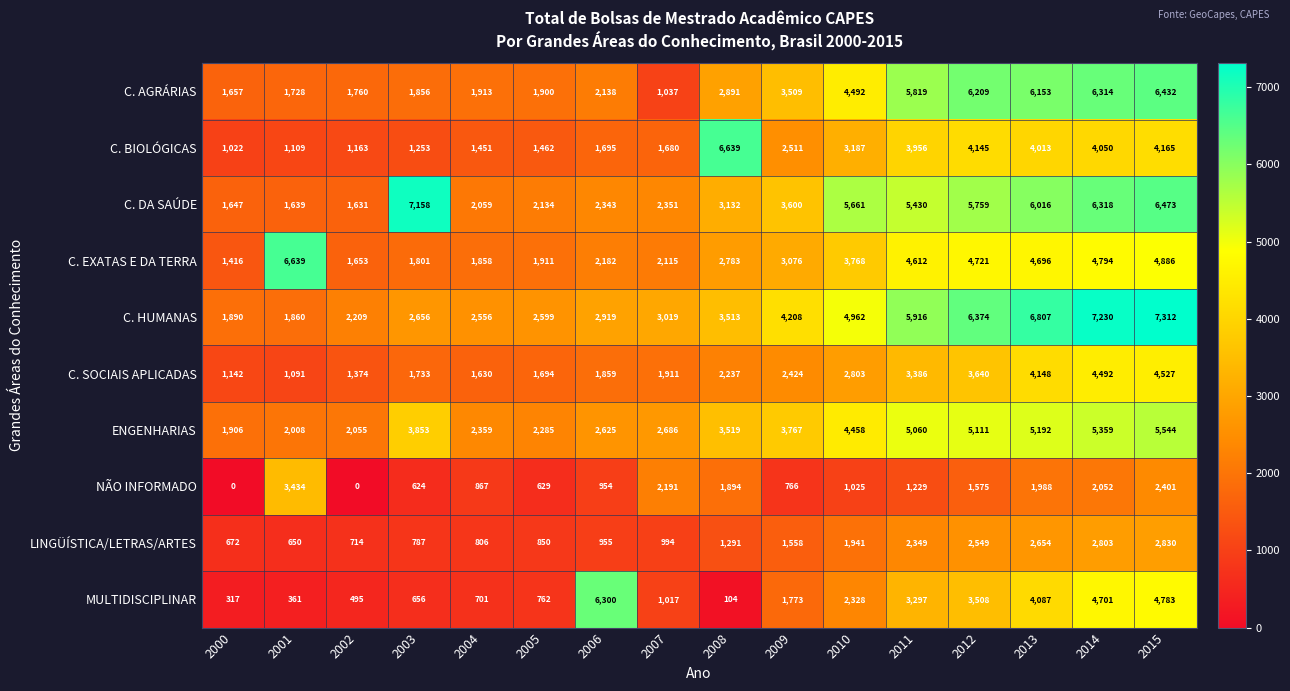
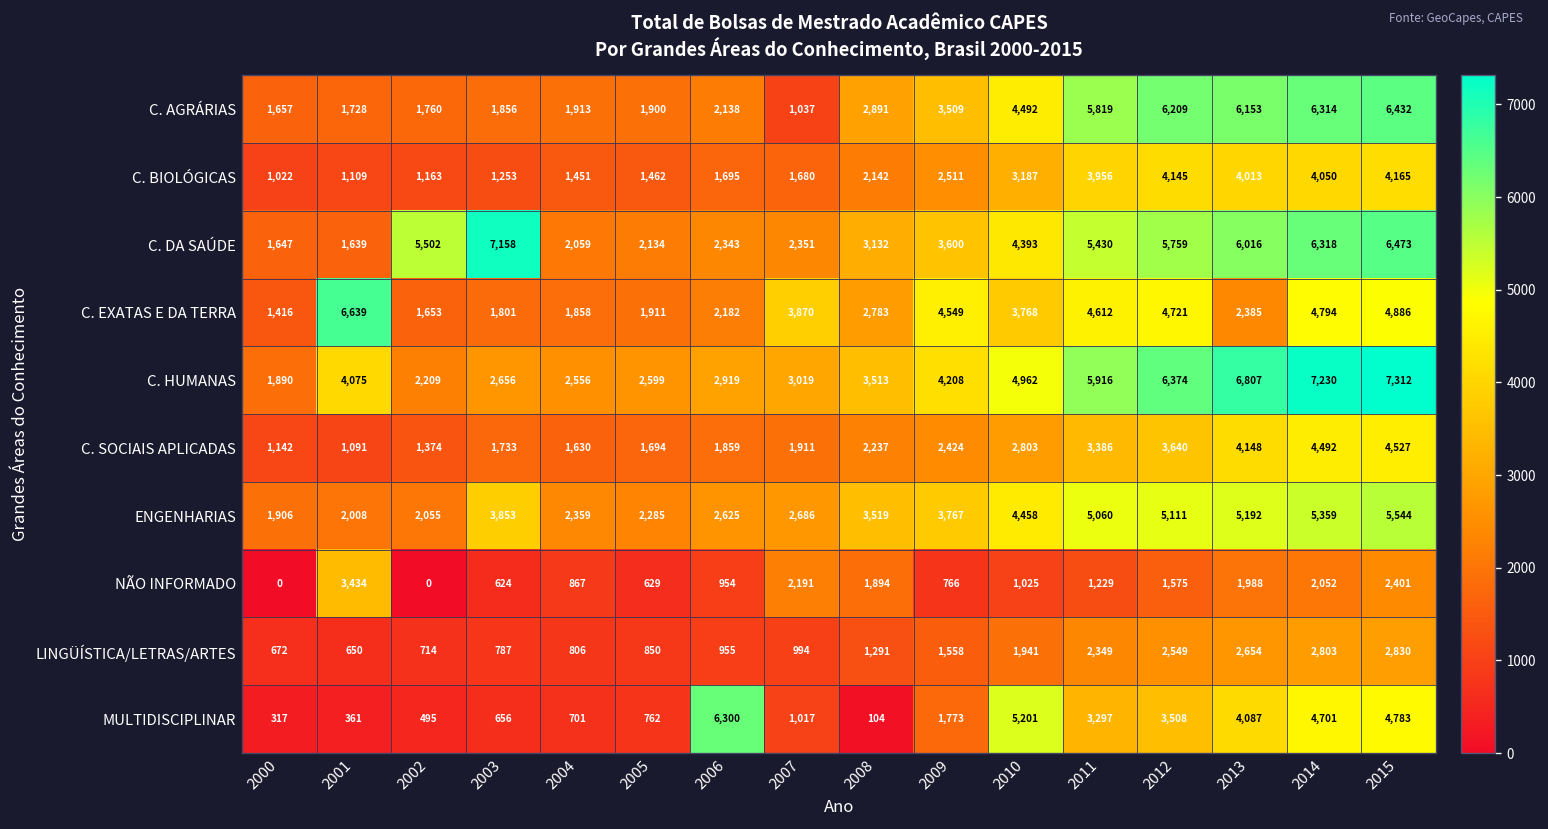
  {
    "C. AGRÁRIAS": {
      "2000": "1,657",
      "2001": "1,728",
      "2002": "1,760",
      "2003": "1,856",
      "2004": "1,913",
      "2005": "1,900",
      "2006": "2,138",
      "2007": "1,037",
      "2008": "2,891",
      "2009": "3,509",
      "2010": "4,492",
      "2011": "5,819",
      "2012": "6,209",
      "2013": "6,153",
      "2014": "6,314",
      "2015": "6,432"
    },
    "C. BIOLÓGICAS": {
      "2000": "1,022",
      "2001": "1,109",
      "2002": "1,163",
      "2003": "1,253",
      "2004": "1,451",
      "2005": "1,462",
      "2006": "1,695",
      "2007": "1,680",
-     "2008": "6,639",
+     "2008": "2,142",
      "2009": "2,511",
      "2010": "3,187",
      "2011": "3,956",
      "2012": "4,145",
      "2013": "4,013",
      "2014": "4,050",
      "2015": "4,165"
    },
    "C. DA SAÚDE": {
      "2000": "1,647",
      "2001": "1,639",
-     "2002": "1,631",
+     "2002": "5,502",
      "2003": "7,158",
      "2004": "2,059",
      "2005": "2,134",
      "2006": "2,343",
      "2007": "2,351",
      "2008": "3,132",
      "2009": "3,600",
-     "2010": "5,661",
+     "2010": "4,393",
      "2011": "5,430",
      "2012": "5,759",
      "2013": "6,016",
      "2014": "6,318",
      "2015": "6,473"
    },
    "C. EXATAS E DA TERRA": {
      "2000": "1,416",
      "2001": "6,639",
      "2002": "1,653",
      "2003": "1,801",
      "2004": "1,858",
      "2005": "1,911",
      "2006": "2,182",
-     "2007": "2,115",
+     "2007": "3,870",
      "2008": "2,783",
-     "2009": "3,076",
+     "2009": "4,549",
      "2010": "3,768",
      "2011": "4,612",
      "2012": "4,721",
-     "2013": "4,696",
+     "2013": "2,385",
      "2014": "4,794",
      "2015": "4,886"
    },
    "C. HUMANAS": {
      "2000": "1,890",
-     "2001": "1,860",
+     "2001": "4,075",
      "2002": "2,209",
      "2003": "2,656",
      "2004": "2,556",
      "2005": "2,599",
      "2006": "2,919",
      "2007": "3,019",
      "2008": "3,513",
      "2009": "4,208",
      "2010": "4,962",
      "2011": "5,916",
      "2012": "6,374",
      "2013": "6,807",
      "2014": "7,230",
      "2015": "7,312"
    },
    "C. SOCIAIS APLICADAS": {
      "2000": "1,142",
      "2001": "1,091",
      "2002": "1,374",
      "2003": "1,733",
      "2004": "1,630",
      "2005": "1,694",
      "2006": "1,859",
      "2007": "1,911",
      "2008": "2,237",
      "2009": "2,424",
      "2010": "2,803",
      "2011": "3,386",
      "2012": "3,640",
      "2013": "4,148",
      "2014": "4,492",
      "2015": "4,527"
    },
    "ENGENHARIAS": {
      "2000": "1,906",
      "2001": "2,008",
      "2002": "2,055",
      "2003": "3,853",
      "2004": "2,359",
      "2005": "2,285",
      "2006": "2,625",
      "2007": "2,686",
      "2008": "3,519",
      "2009": "3,767",
      "2010": "4,458",
      "2011": "5,060",
      "2012": "5,111",
      "2013": "5,192",
      "2014": "5,359",
      "2015": "5,544"
    },
    "NÃO INFORMADO": {
      "2000": "0",
      "2001": "3,434",
      "2002": "0",
      "2003": "624",
      "2004": "867",
      "2005": "629",
      "2006": "954",
      "2007": "2,191",
      "2008": "1,894",
      "2009": "766",
      "2010": "1,025",
      "2011": "1,229",
      "2012": "1,575",
      "2013": "1,988",
      "2014": "2,052",
      "2015": "2,401"
    },
    "LINGÜÍSTICA/LETRAS/ARTES": {
      "2000": "672",
      "2001": "650",
      "2002": "714",
      "2003": "787",
      "2004": "806",
      "2005": "850",
      "2006": "955",
      "2007": "994",
      "2008": "1,291",
      "2009": "1,558",
      "2010": "1,941",
      "2011": "2,349",
      "2012": "2,549",
      "2013": "2,654",
      "2014": "2,803",
      "2015": "2,830"
    },
    "MULTIDISCIPLINAR": {
      "2000": "317",
      "2001": "361",
      "2002": "495",
      "2003": "656",
      "2004": "701",
      "2005": "762",
      "2006": "6,300",
      "2007": "1,017",
      "2008": "104",
      "2009": "1,773",
-     "2010": "2,328",
+     "2010": "5,201",
      "2011": "3,297",
      "2012": "3,508",
      "2013": "4,087",
      "2014": "4,701",
      "2015": "4,783"
    }
  }
